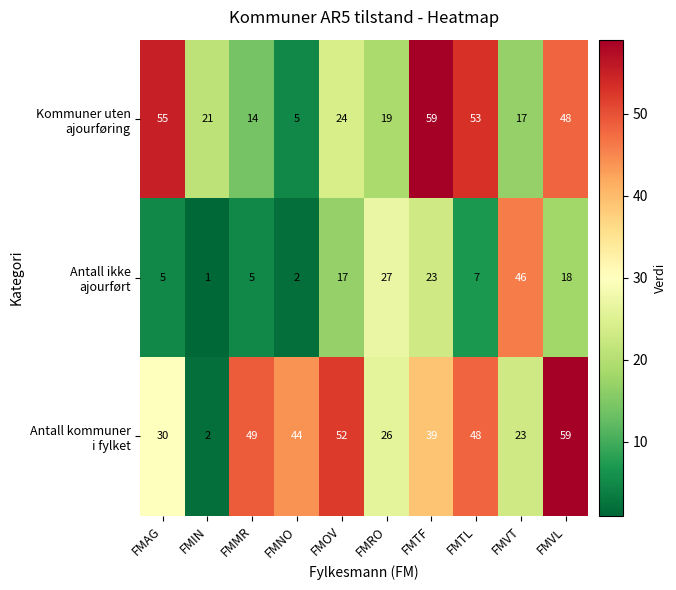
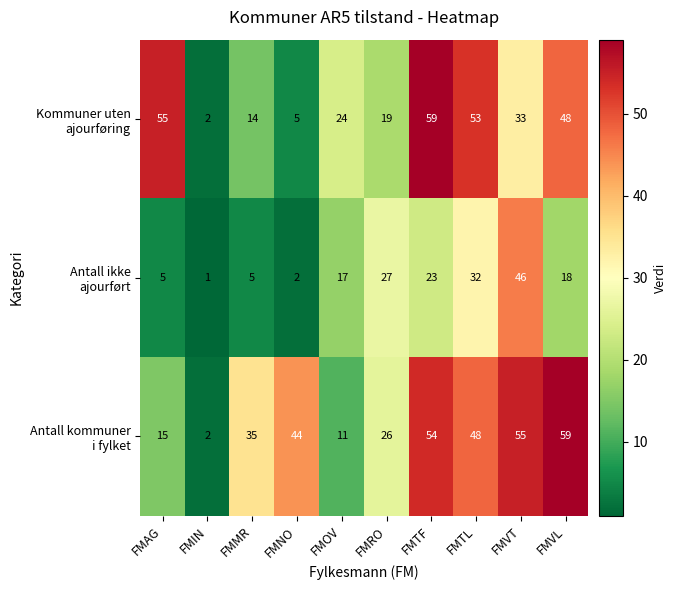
  {
    "Kommuner uten ajourføring": {
      "FMAG": 55,
-     "FMIN": 21,
+     "FMIN": 2,
      "FMMR": 14,
      "FMNO": 5,
      "FMOV": 24,
      "FMRO": 19,
      "FMTF": 59,
      "FMTL": 53,
-     "FMVT": 17,
+     "FMVT": 33,
      "FMVL": 48
    },
    "Antall ikke ajourført": {
      "FMAG": 5,
      "FMIN": 1,
      "FMMR": 5,
      "FMNO": 2,
      "FMOV": 17,
      "FMRO": 27,
      "FMTF": 23,
-     "FMTL": 7,
+     "FMTL": 32,
      "FMVT": 46,
      "FMVL": 18
    },
    "Antall kommuner i fylket": {
-     "FMAG": 30,
+     "FMAG": 15,
      "FMIN": 2,
-     "FMMR": 49,
+     "FMMR": 35,
      "FMNO": 44,
-     "FMOV": 52,
+     "FMOV": 11,
      "FMRO": 26,
-     "FMTF": 39,
+     "FMTF": 54,
      "FMTL": 48,
-     "FMVT": 23,
+     "FMVT": 55,
      "FMVL": 59
    }
  }
